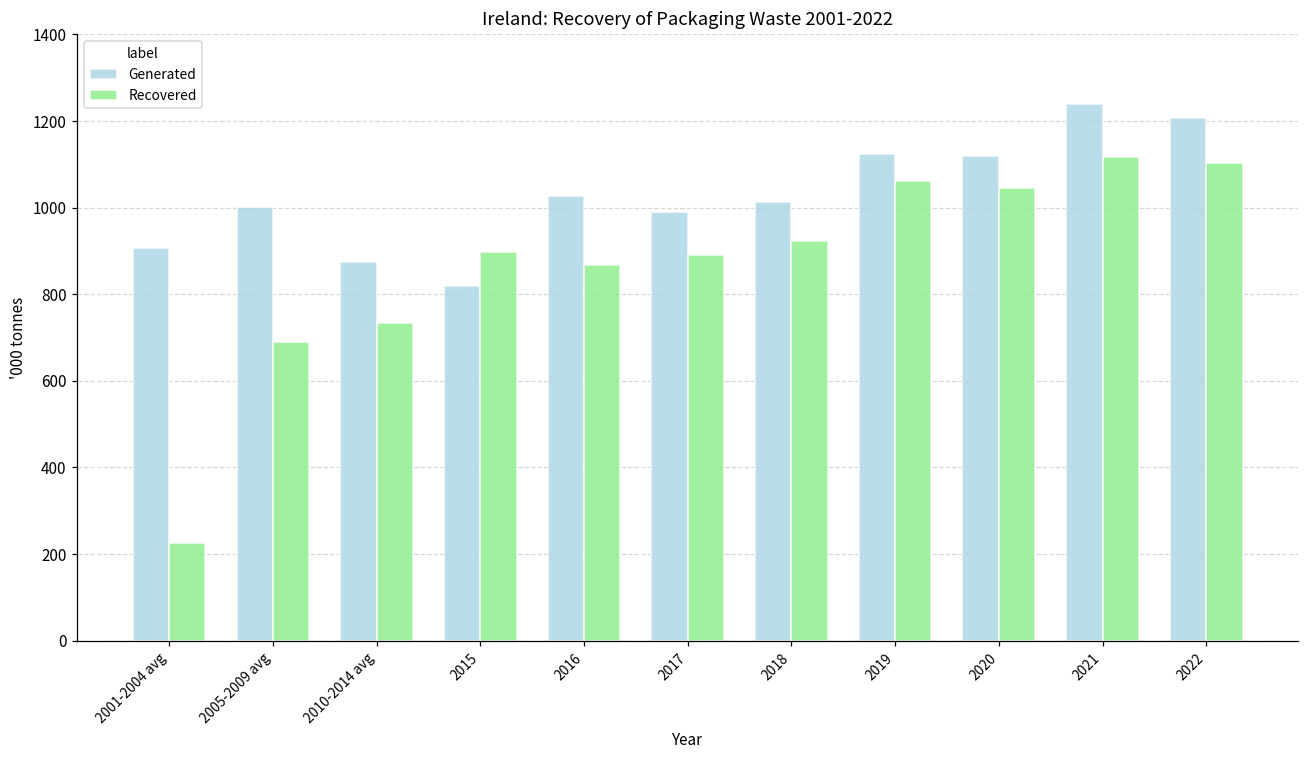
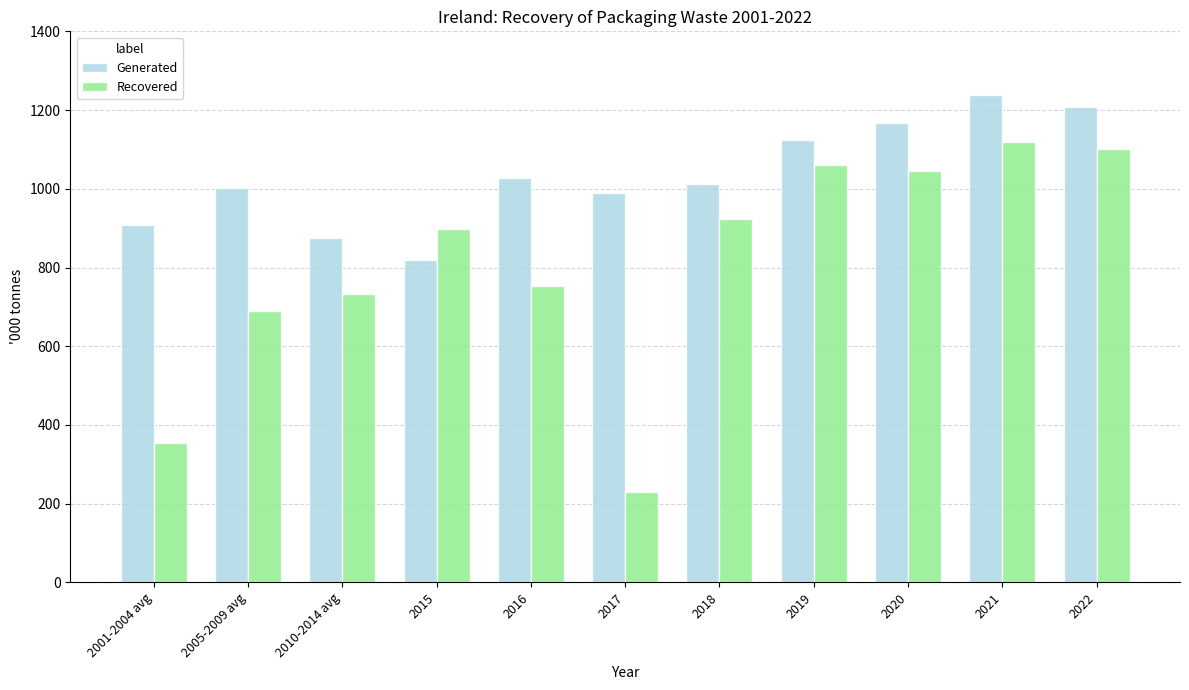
  {
    "Generated": {
      "2001-2004 avg": 910,
      "2005-2009 avg": 1000,
      "2010-2014 avg": 880,
      "2015": 820,
      "2016": 1030,
      "2017": 990,
      "2018": 1010,
      "2019": 1120,
-     "2020": 1120,
+     "2020": 1170,
      "2021": 1240,
      "2022": 1210
    },
    "Recovered": {
-     "2001-2004 avg": 220,
+     "2001-2004 avg": 350,
      "2005-2009 avg": 690,
      "2010-2014 avg": 730,
      "2015": 900,
-     "2016": 870,
-     "2017": 890,
+     "2016": 750,
+     "2017": 230,
      "2018": 920,
      "2019": 1060,
      "2020": 1050,
      "2021": 1120,
      "2022": 1100
    }
  }
